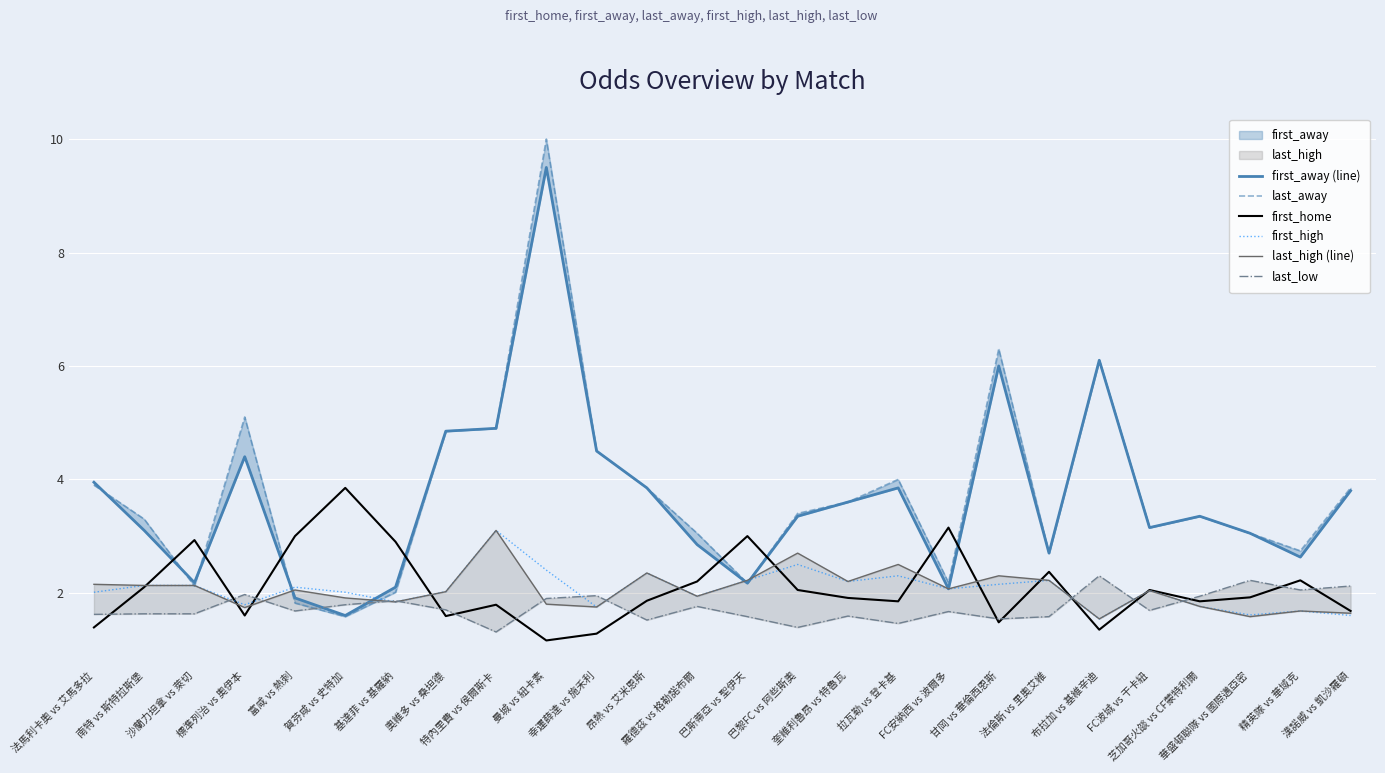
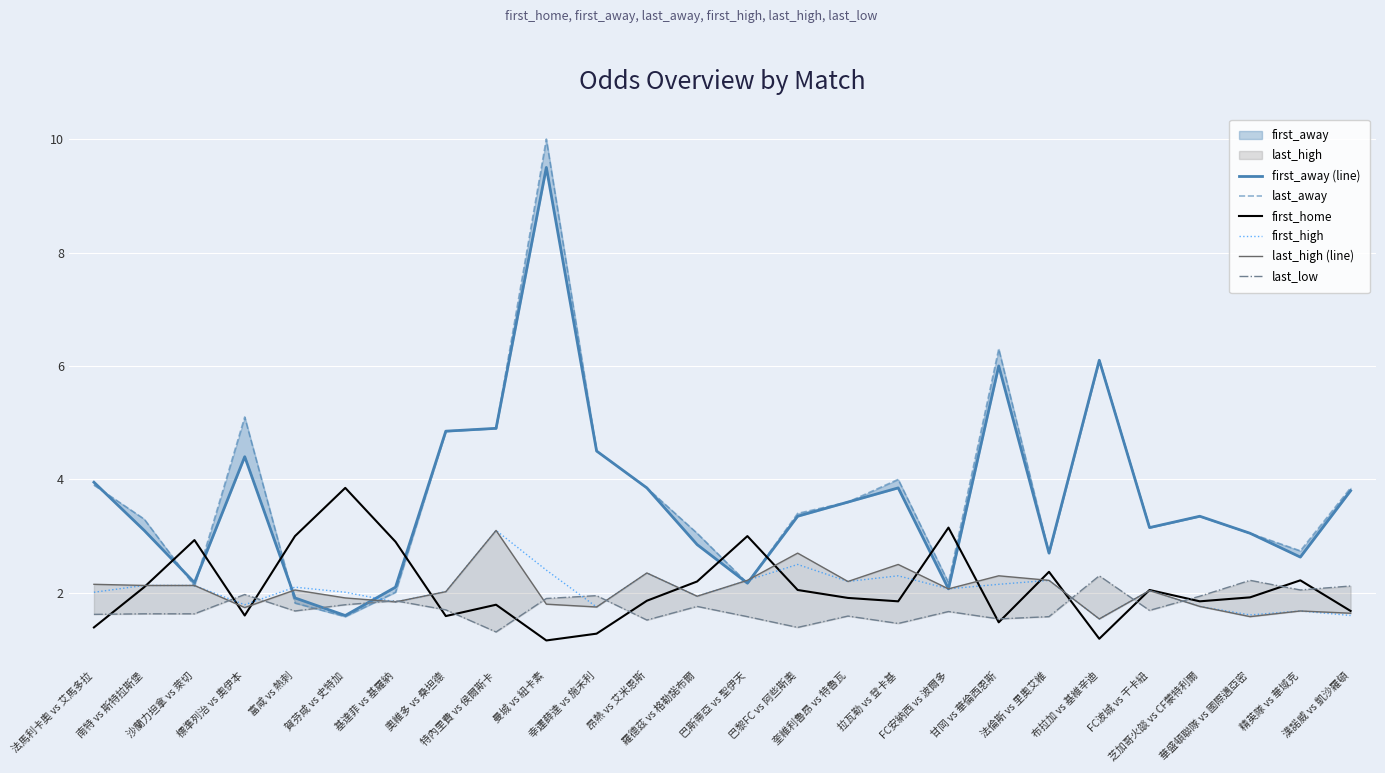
  {
    "first_home": {
      "法馬利卡奧 vs 艾馬多拉": 1.4,
      "沙蘭力坦拿 vs 萊切": 2.9,
      "標準列治 vs 奧伊本": 1.6,
      "富咸 vs 熱刺": 3.0,
      "賀芬咸 vs 史特加": 3.9,
      "基達菲 vs 基羅納": 2.9,
      "奧維多 vs 桑坦德": 1.6,
      "特內里費 vs 侯爾斯卡": 1.8,
      "曼城 vs 紐卡素": 1.2,
      "幸運薛達 vs 施禾利": 1.3,
      "昂熱 vs 艾米恩斯": 1.9,
      "羅德茲 vs 格勒諾布爾": 2.2,
      "巴斯蒂亞 vs 聖伊天": 3.0,
      "巴黎FC vs 阿些斯奧": 2.1,
      "奎維利魯昂 vs 特魯瓦": 1.9,
      "拉瓦勒 vs 登卡基": 1.9,
      "FC安納西 vs 波爾多": 3.2,
      "甘岡 vs 華倫西恩斯": 1.5,
      "法倫斯 vs 里奧艾維": 2.4,
-     "布拉加 vs 基維辛迪": 1.4,
+     "布拉加 vs 基維辛迪": 1.2,
      "芝加哥火燄 vs CF蒙特利爾": 1.9,
      "華盛頓聯隊 vs 國際邁亞密": 1.9,
      "精英隊 vs 華域克": 2.2
    },
    "first_high": {
      "法馬利卡奧 vs 艾馬多拉": 2.0,
      "標準列治 vs 奧伊本": 1.8,
      "富咸 vs 熱刺": 2.1,
      "賀芬咸 vs 史特加": 2.0,
      "曼城 vs 紐卡素": 2.4,
      "巴黎FC vs 阿些斯奧": 2.5,
      "拉瓦勒 vs 登卡基": 2.3,
      "甘岡 vs 華倫西恩斯": 2.2
    }
  }
